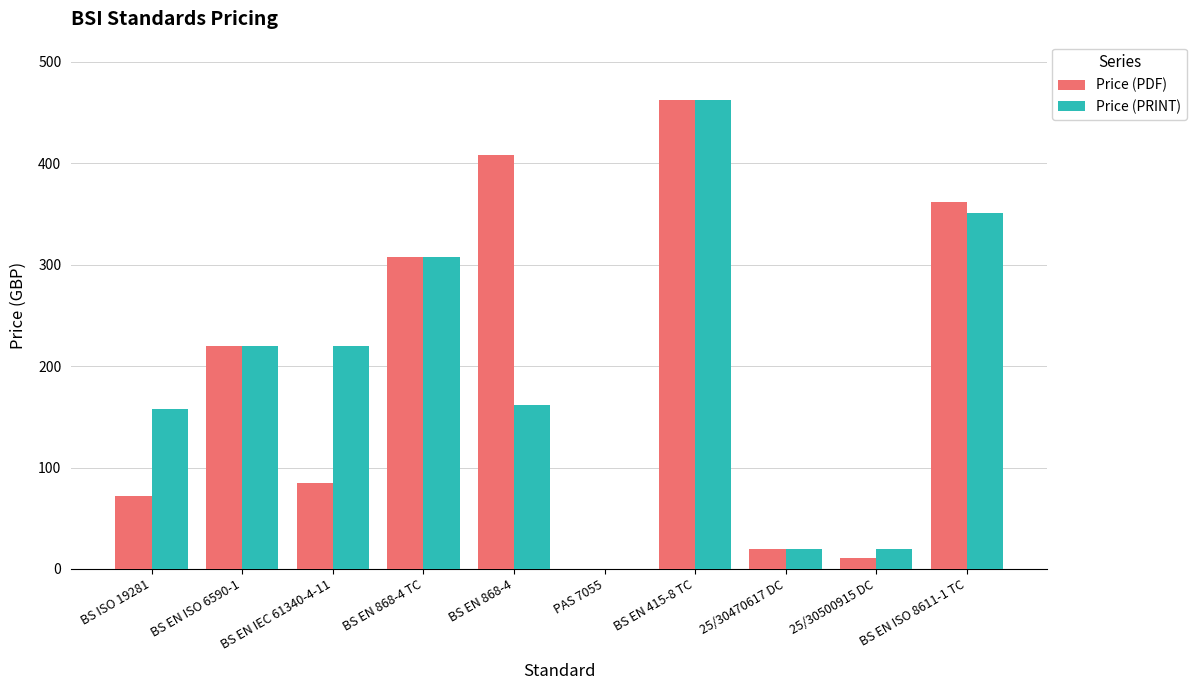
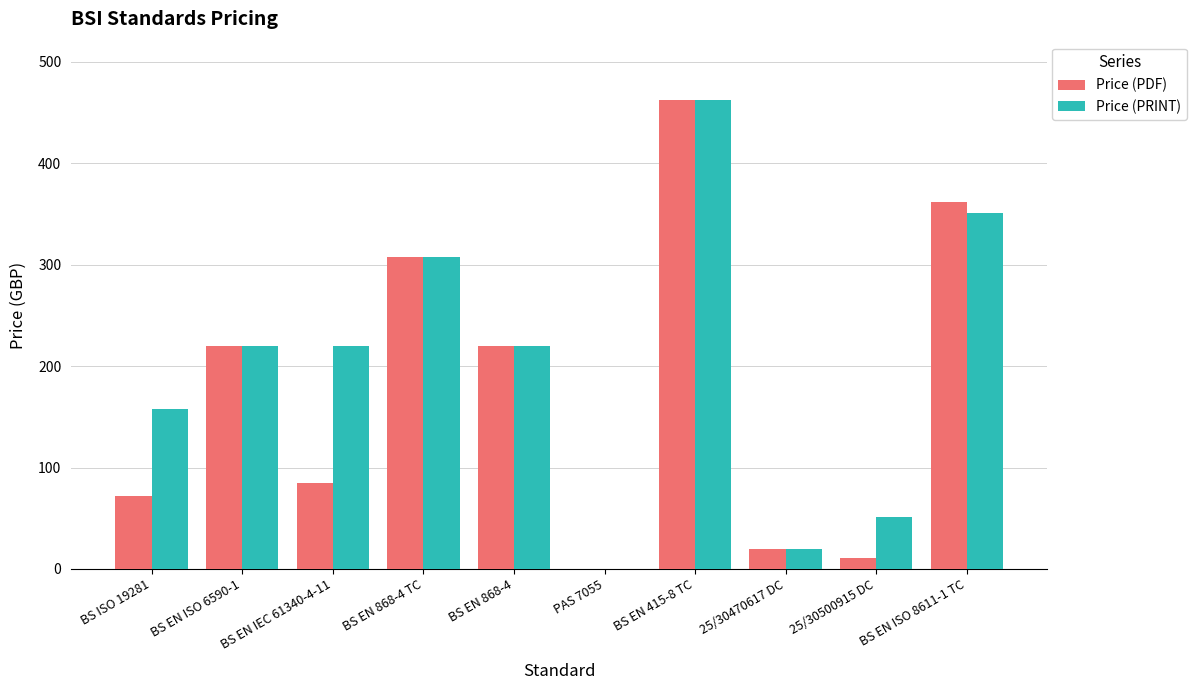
  {
    "Price (PDF)": {
      "BS ISO 19281": 72,
      "BS EN ISO 6590-1": 220,
      "BS EN IEC 61340-4-11": 85,
      "BS EN 868-4 TC": 308,
-     "BS EN 868-4": 408,
+     "BS EN 868-4": 220,
      "PAS 7055": 0,
      "BS EN 415-8 TC": 462,
      "25/30470617 DC": 20,
      "25/30500915 DC": 11,
      "BS EN ISO 8611-1 TC": 362
    },
    "Price (PRINT)": {
      "BS ISO 19281": 158,
      "BS EN ISO 6590-1": 220,
      "BS EN IEC 61340-4-11": 220,
      "BS EN 868-4 TC": 308,
-     "BS EN 868-4": 161,
+     "BS EN 868-4": 220,
      "PAS 7055": 0,
      "BS EN 415-8 TC": 462,
      "25/30470617 DC": 20,
-     "25/30500915 DC": 20,
+     "25/30500915 DC": 51,
      "BS EN ISO 8611-1 TC": 352
    }
  }
